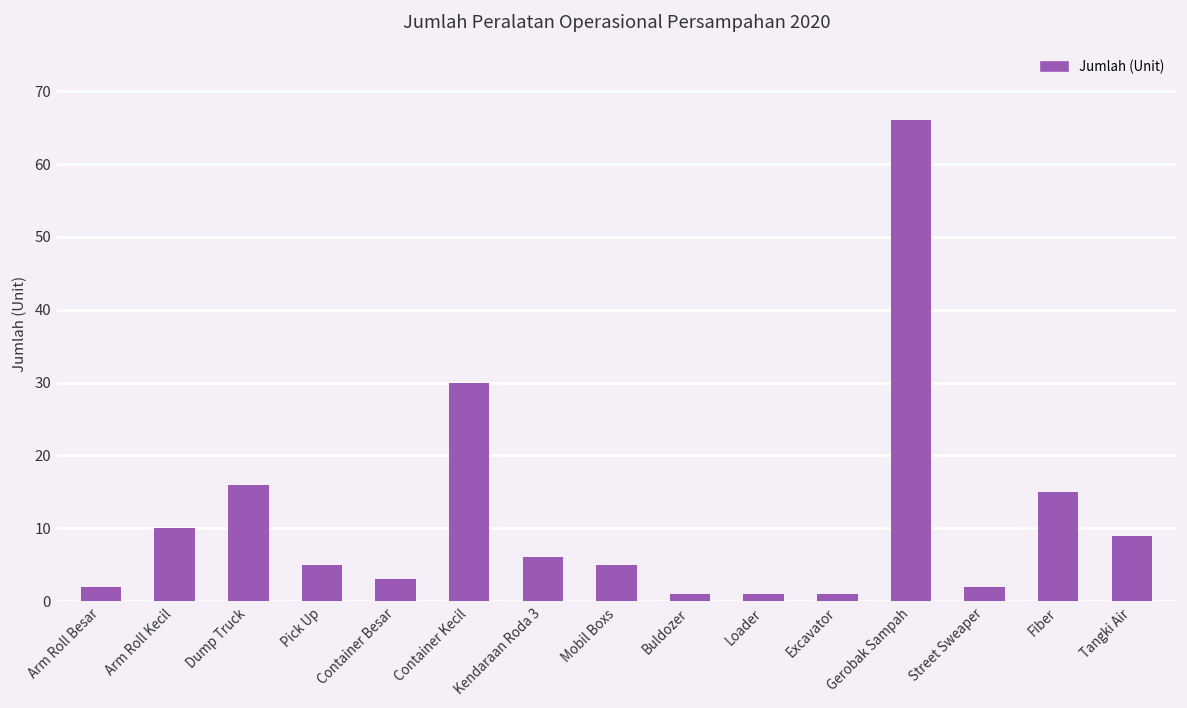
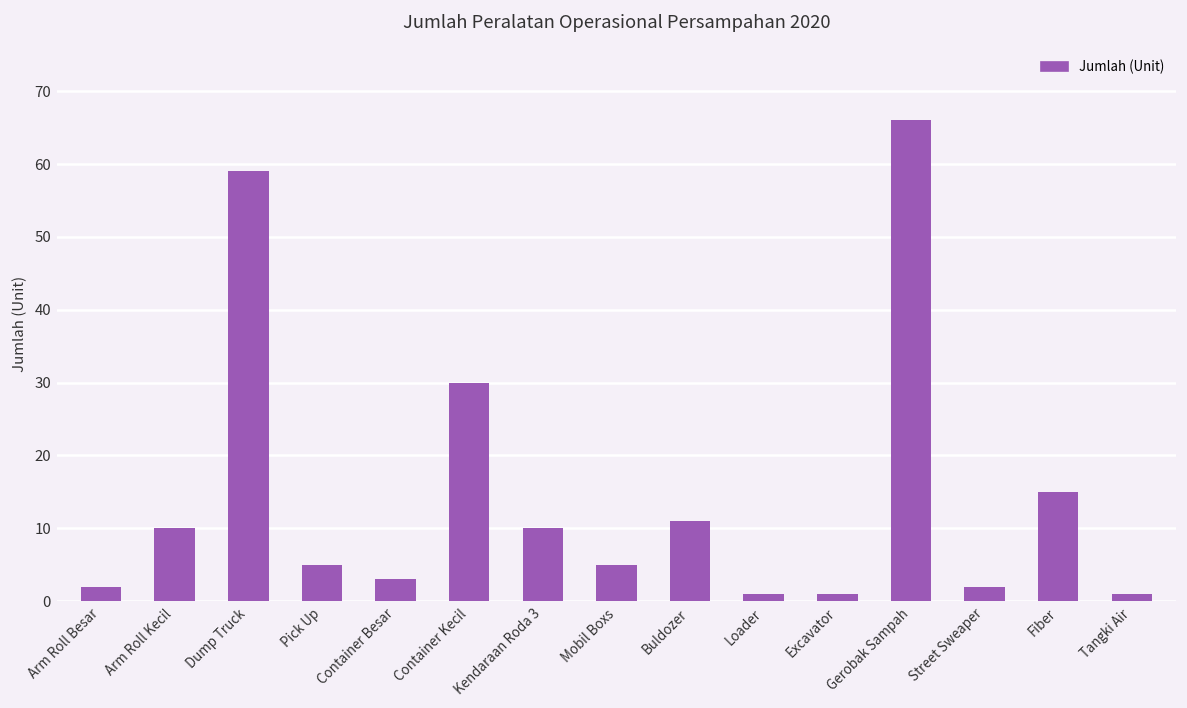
  {
    "Arm Roll Besar": 2,
    "Arm Roll Kecil": 10,
-   "Dump Truck": 16,
+   "Dump Truck": 59,
    "Pick Up": 5,
    "Container Besar": 3,
    "Container Kecil": 30,
-   "Kendaraan Roda 3": 6,
+   "Kendaraan Roda 3": 10,
    "Mobil Boxs": 5,
-   "Buldozer": 1,
+   "Buldozer": 11,
    "Loader": 1,
    "Excavator": 1,
    "Gerobak Sampah": 66,
    "Street Sweaper": 2,
    "Fiber": 15,
-   "Tangki Air": 9
+   "Tangki Air": 1
  }
